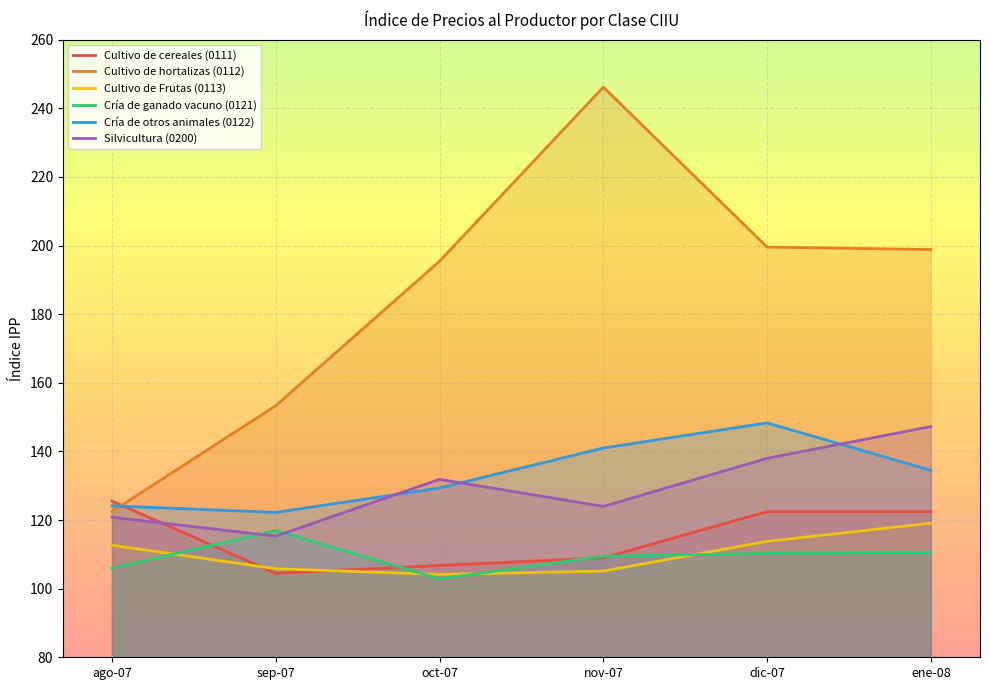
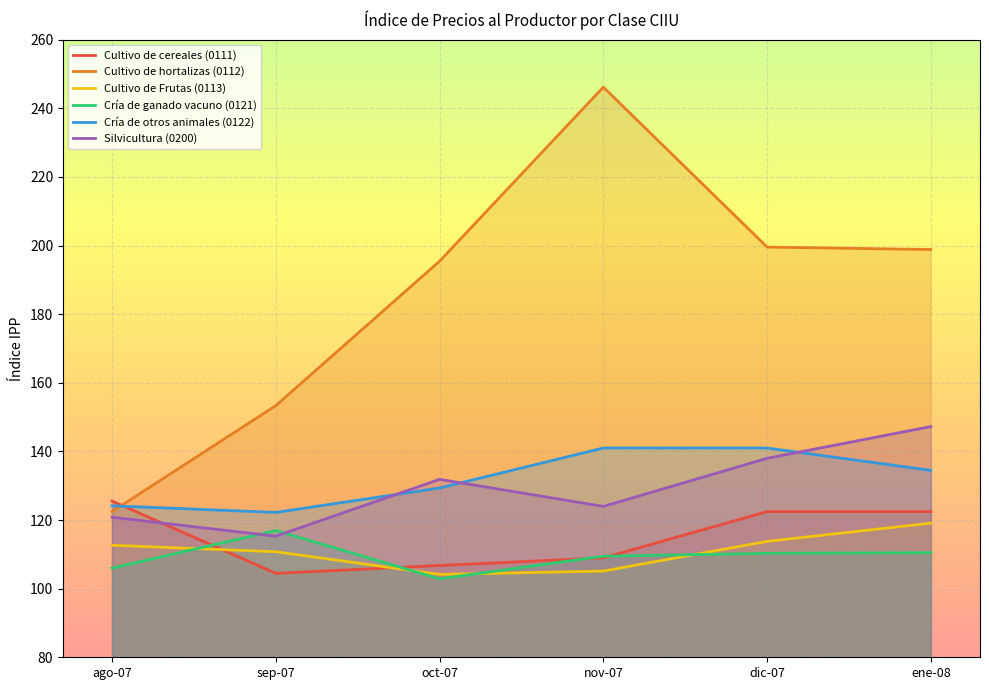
  {
    "Cultivo de Frutas (0113)": {
      "ago-07": 113,
-     "sep-07": 106,
+     "sep-07": 111,
      "oct-07": 104,
      "nov-07": 105,
      "dic-07": 114,
      "ene-08": 119
    },
    "Cría de ganado vacuno (0121)": {
      "ago-07": 106,
      "sep-07": 117,
      "oct-07": 103,
      "dic-07": 110,
      "ene-08": 110
    },
    "Cría de otros animales (0122)": {
      "ago-07": 124,
      "sep-07": 122,
      "oct-07": 129,
      "nov-07": 141,
-     "dic-07": 148,
+     "dic-07": 141,
      "ene-08": 134
    },
    "Silvicultura (0200)": {
      "ago-07": 121,
      "sep-07": 115,
      "oct-07": 132,
      "nov-07": 124,
      "dic-07": 138,
      "ene-08": 147
    }
  }
